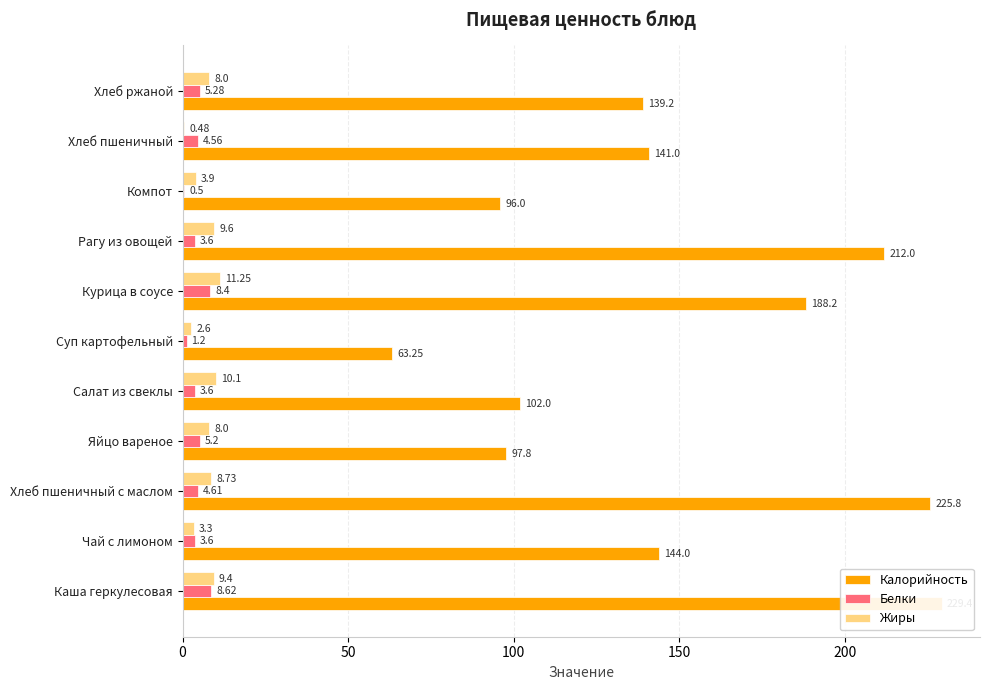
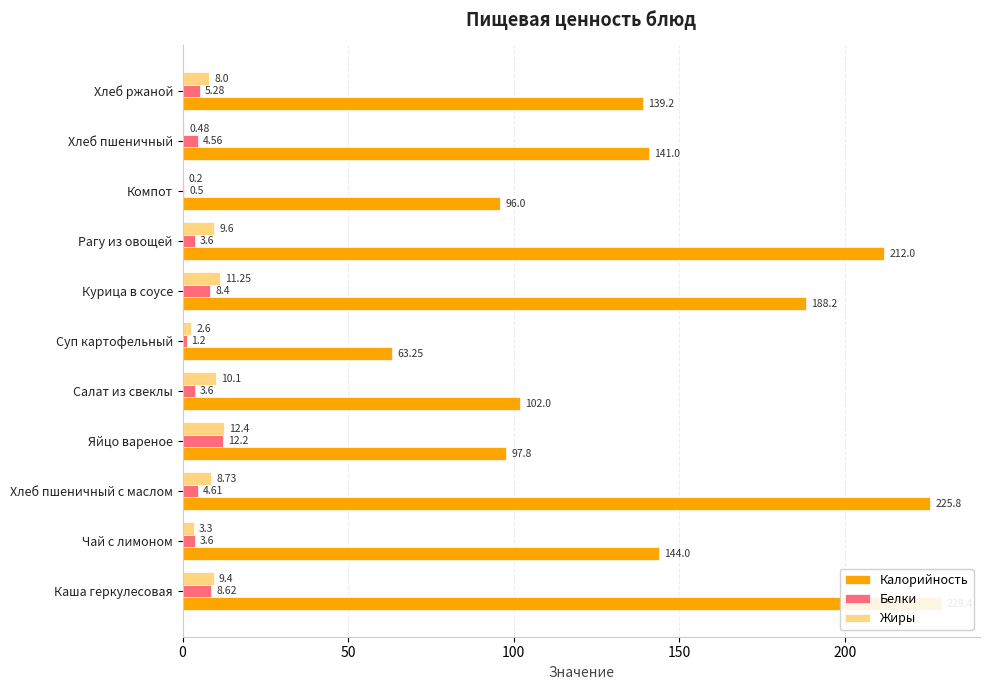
  {
    "Калорийность": {
      "Хлеб ржаной": 139.2,
      "Хлеб пшеничный": 141.0,
      "Компот": 96.0,
      "Рагу из овощей": 212.0,
      "Курица в соусе": 188.2,
      "Суп картофельный": 63.25,
      "Салат из свеклы": 102.0,
      "Яйцо вареное": 97.8,
      "Хлеб пшеничный с маслом": 225.8,
      "Чай с лимоном": 144.0
    },
    "Белки": {
      "Хлеб ржаной": 5.28,
      "Хлеб пшеничный": 4.56,
      "Компот": 0.5,
      "Рагу из овощей": 3.6,
      "Курица в соусе": 8.4,
      "Суп картофельный": 1.2,
      "Салат из свеклы": 3.6,
-     "Яйцо вареное": 5.2,
+     "Яйцо вареное": 12.2,
      "Хлеб пшеничный с маслом": 4.61,
      "Чай с лимоном": 3.6,
      "Каша геркулесовая": 8.62
    },
    "Жиры": {
      "Хлеб ржаной": 8.0,
      "Хлеб пшеничный": 0.48,
-     "Компот": 3.9,
+     "Компот": 0.2,
      "Рагу из овощей": 9.6,
      "Курица в соусе": 11.25,
      "Суп картофельный": 2.6,
      "Салат из свеклы": 10.1,
-     "Яйцо вареное": 8.0,
+     "Яйцо вареное": 12.4,
      "Хлеб пшеничный с маслом": 8.73,
      "Чай с лимоном": 3.3,
      "Каша геркулесовая": 9.4
    }
  }
